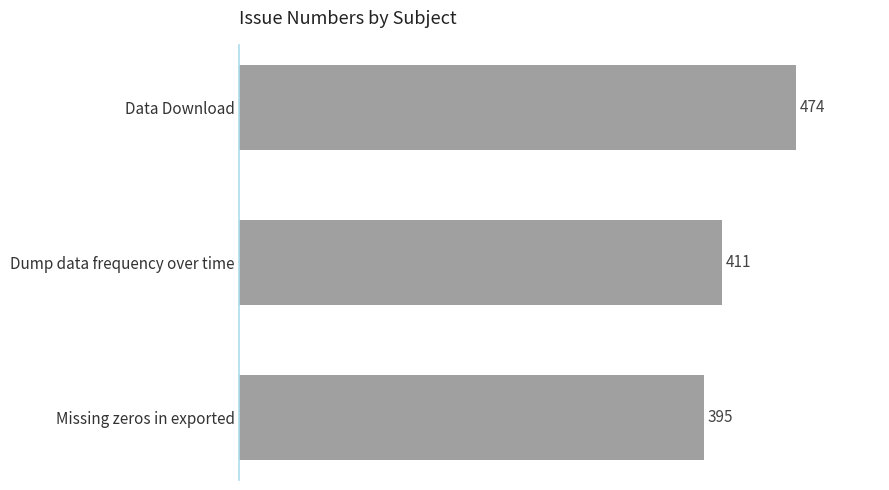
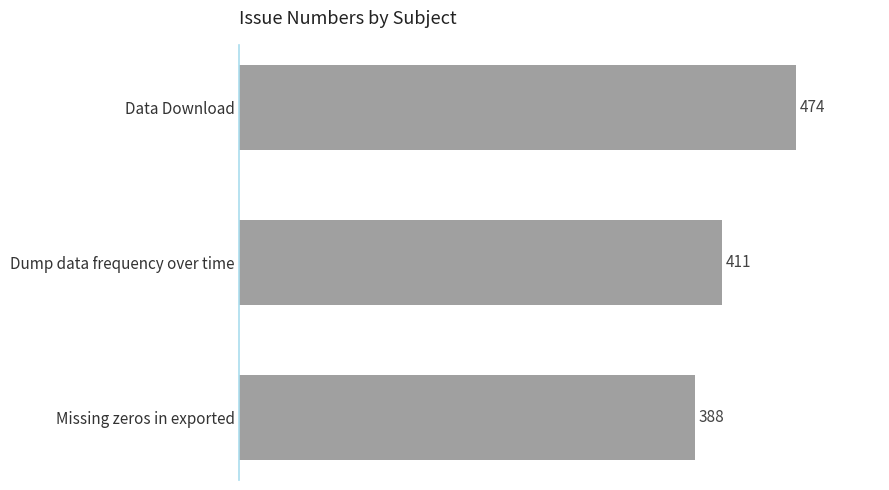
  {
    "Data Download": 474,
    "Dump data frequency over time": 411,
-   "Missing zeros in exported": 395
+   "Missing zeros in exported": 388
  }
